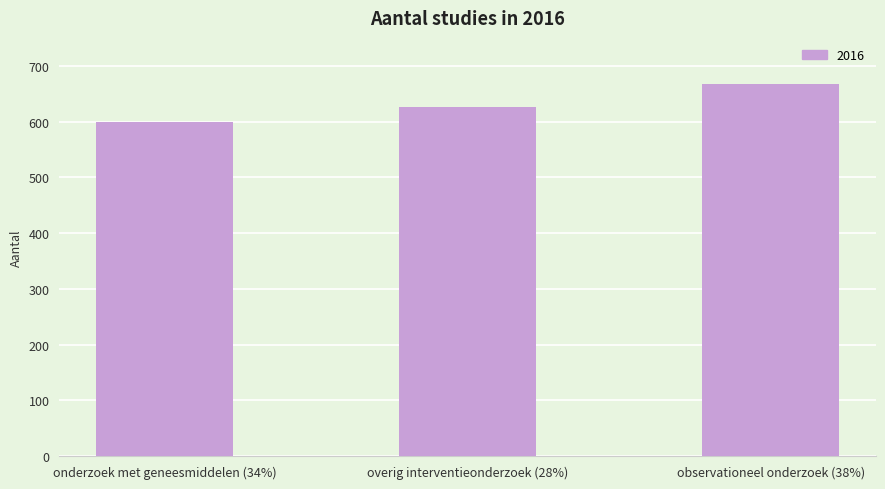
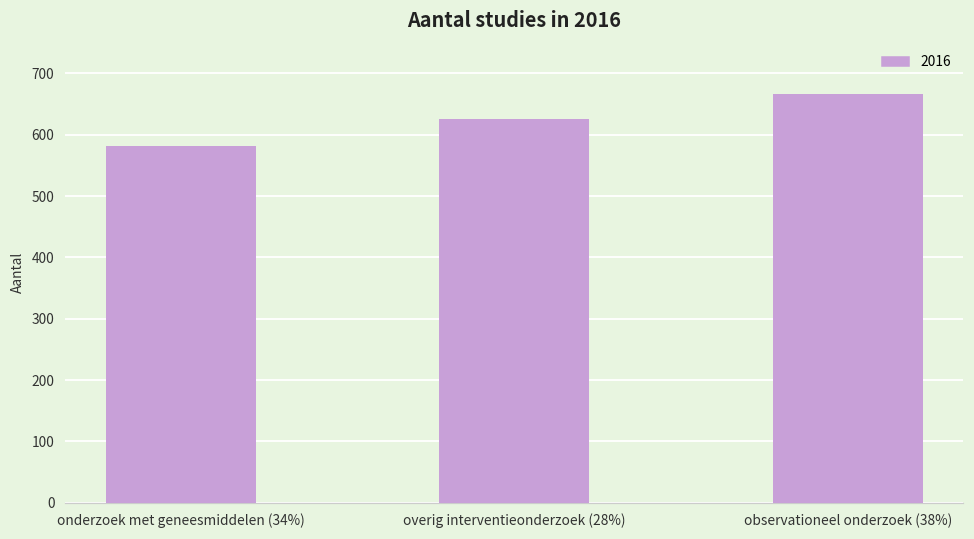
  {
-   "onderzoek met geneesmiddelen (34%)": 600,
+   "onderzoek met geneesmiddelen (34%)": 580,
    "overig interventieonderzoek (28%)": 630,
    "observationeel onderzoek (38%)": 670
  }
